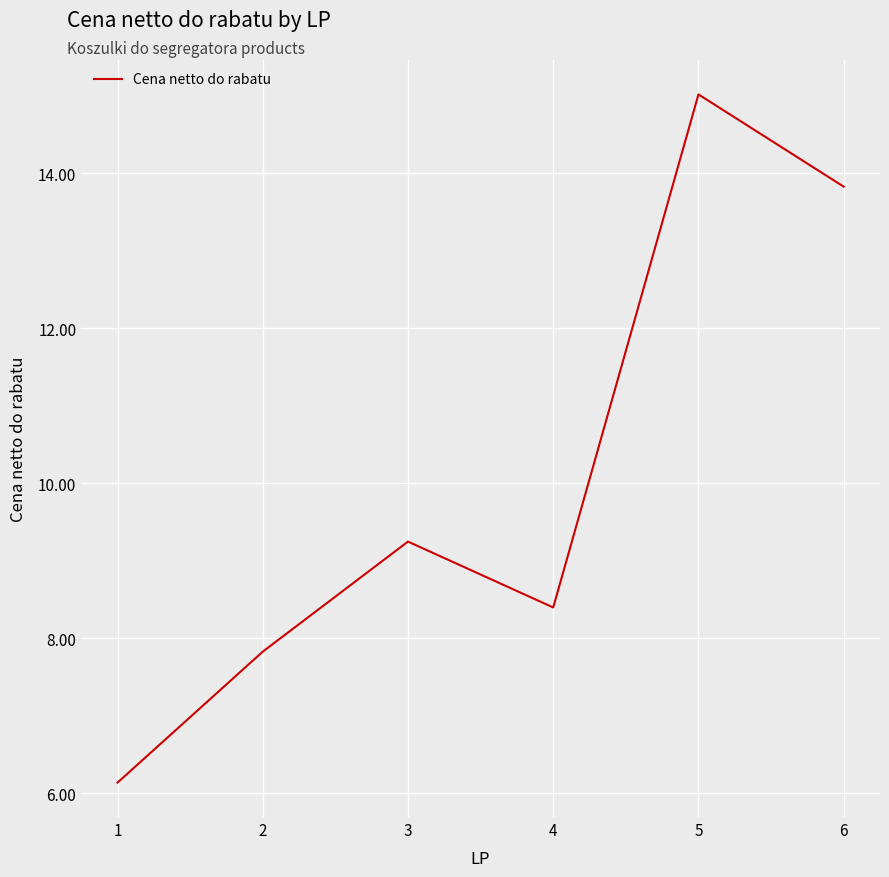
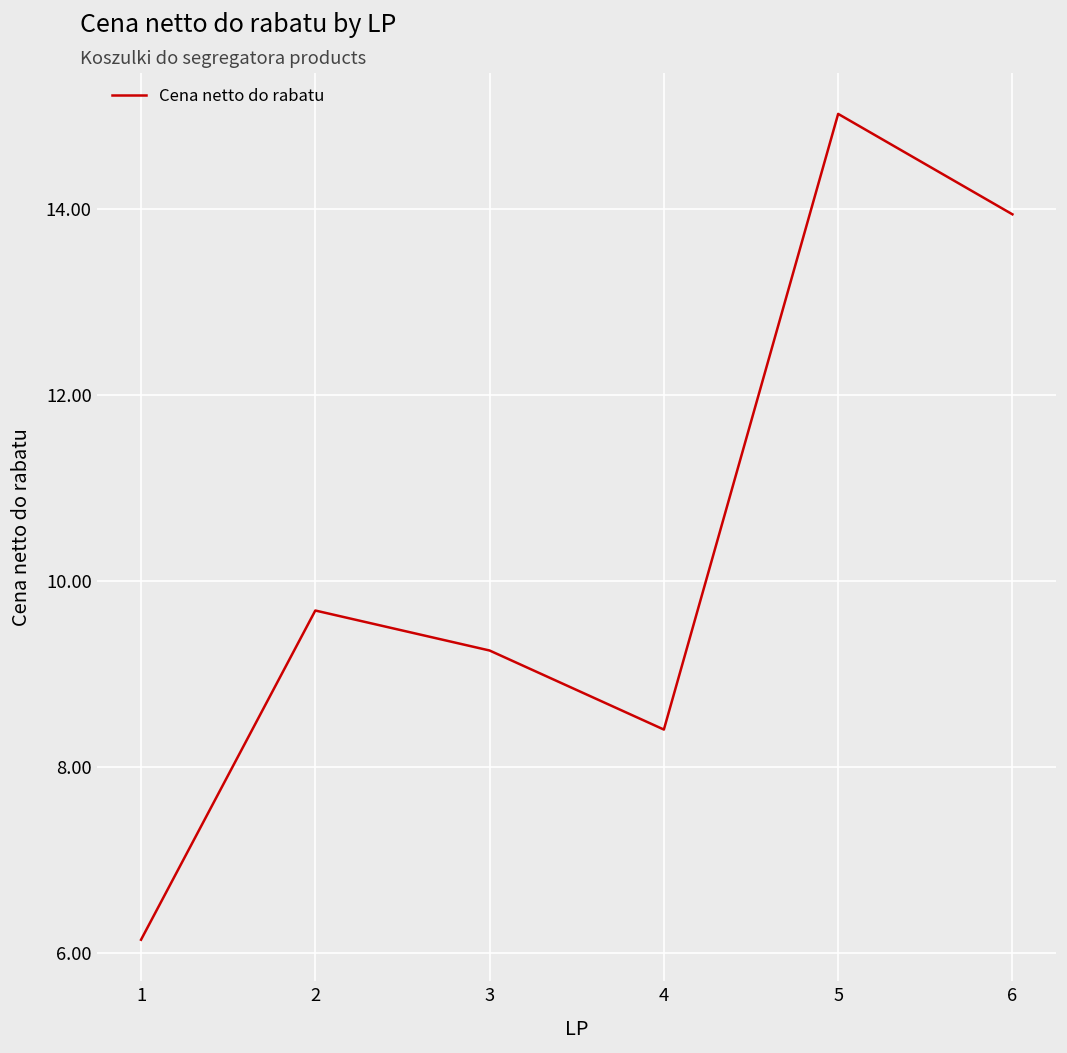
  {
    "1": 6.1,
-   "2": 7.8,
+   "2": 9.7,
    "3": 9.3,
    "4": 8.4,
    "5": 15.0,
-   "6": 13.8
+   "6": 13.9
  }
